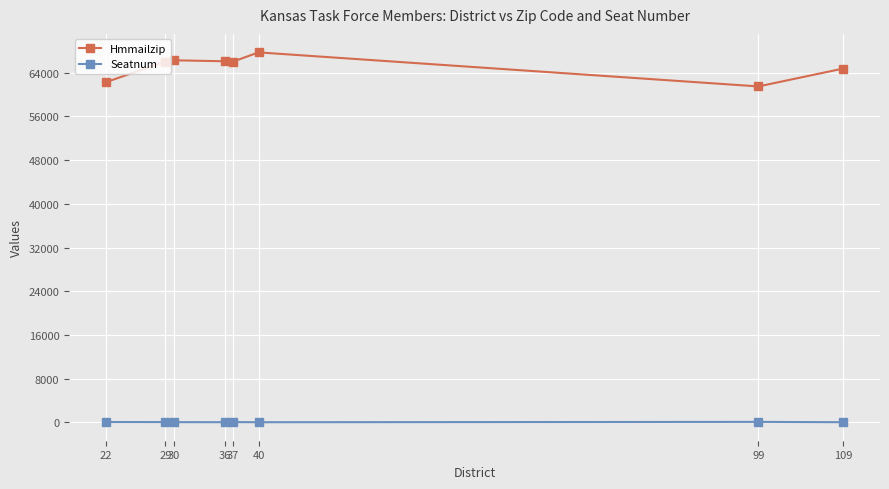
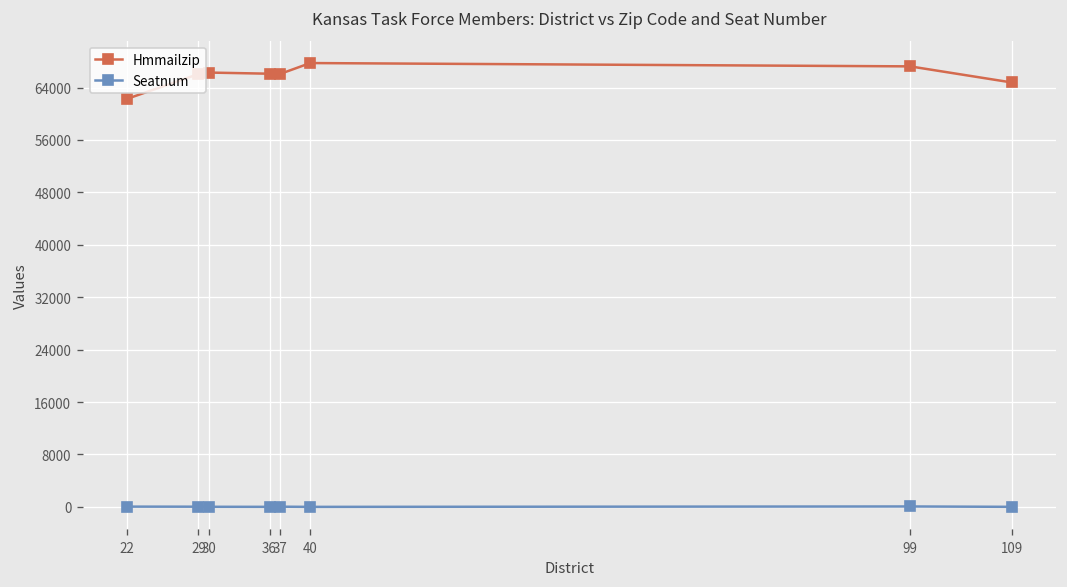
  {
    "Hmmailzip": {
      "22": 62000,
      "40": 68000,
-     "99": 62000,
+     "99": 67000,
      "109": 65000
    },
    "Seatnum": {
      "22": 0,
      "40": 0,
      "99": 0,
      "109": 0
    }
  }
